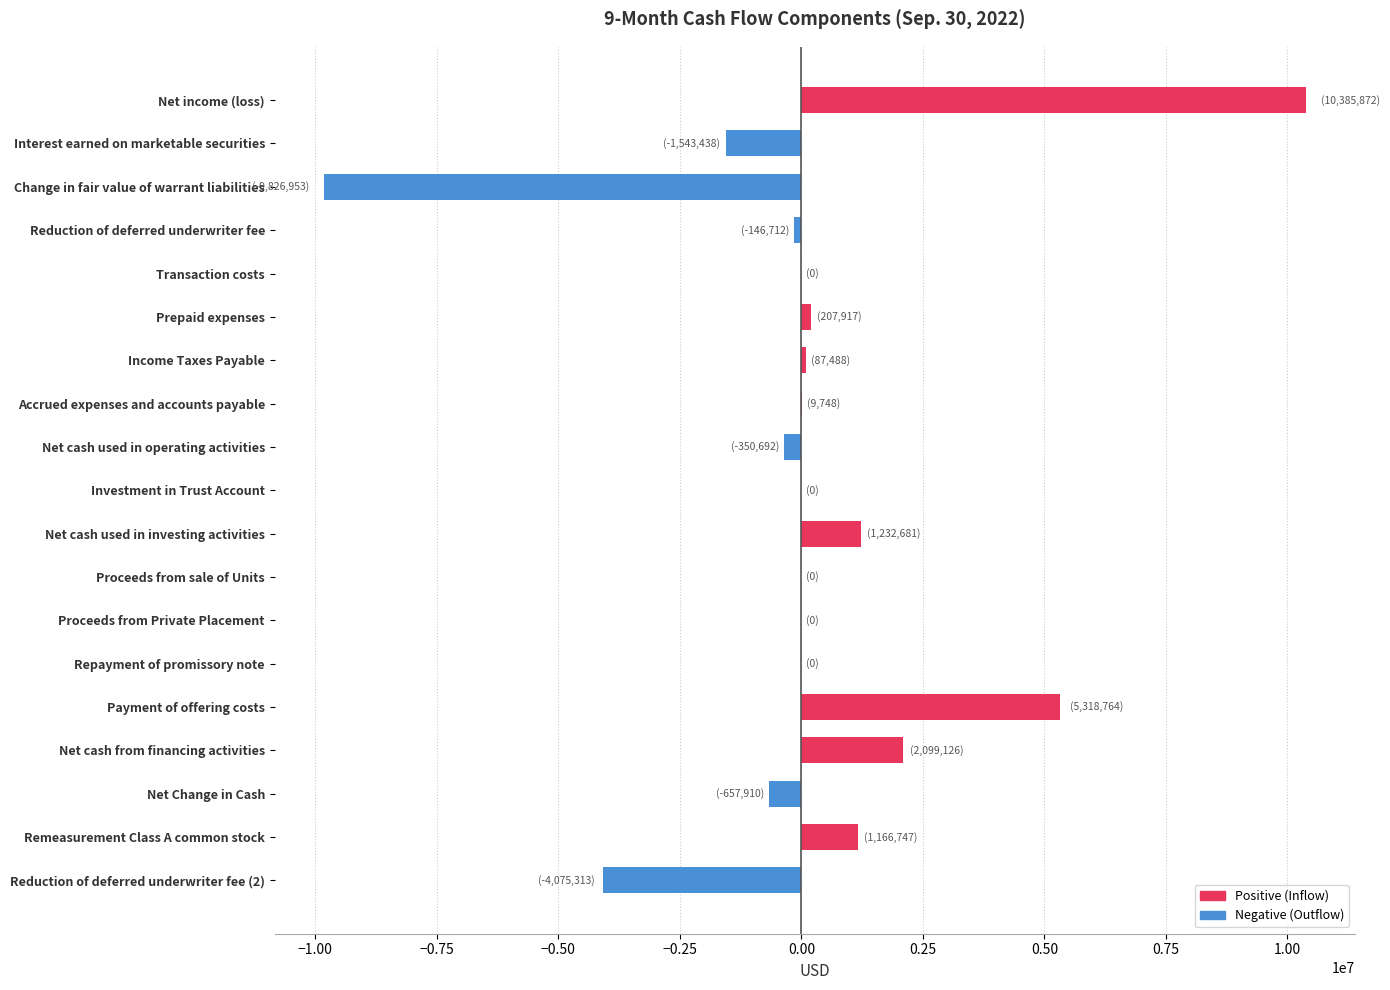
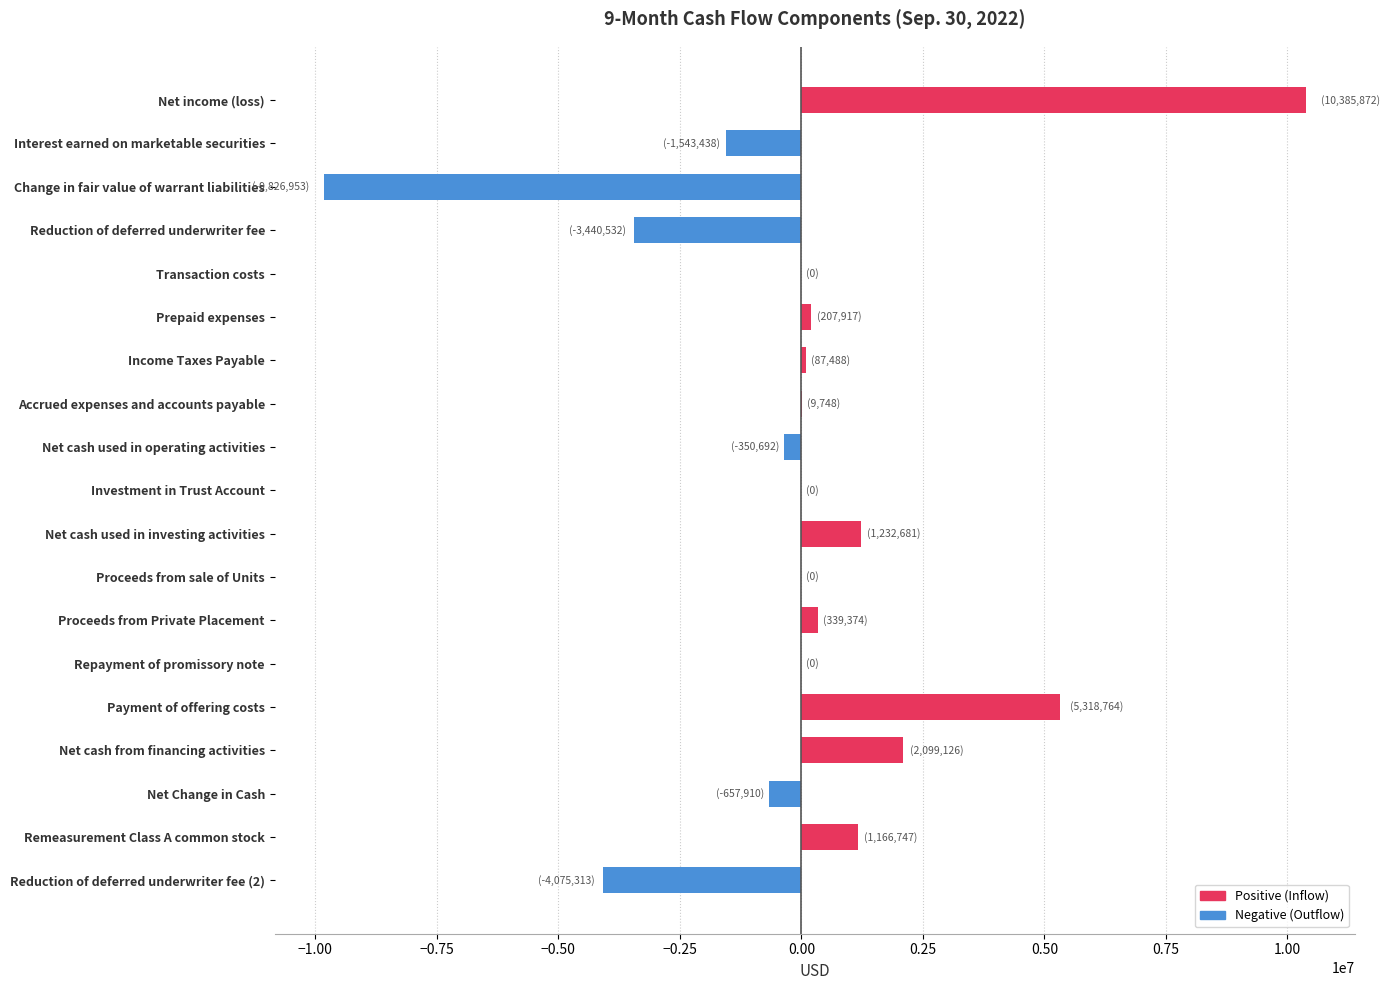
  {
    "Net income (loss)": "(10,385,872)",
    "Interest earned on marketable securities": "(-1,543,438)",
    "Change in fair value of warrant liabilities": "(-9,826,953)",
-   "Reduction of deferred underwriter fee": "(-146,712)",
+   "Reduction of deferred underwriter fee": "(-3,440,532)",
    "Transaction costs": "(0)",
    "Prepaid expenses": "(207,917)",
    "Income Taxes Payable": "(87,488)",
    "Accrued expenses and accounts payable": "(9,748)",
    "Net cash used in operating activities": "(-350,692)",
    "Investment in Trust Account": "(0)",
    "Net cash used in investing activities": "(1,232,681)",
    "Proceeds from sale of Units": "(0)",
-   "Proceeds from Private Placement": "(0)",
+   "Proceeds from Private Placement": "(339,374)",
    "Repayment of promissory note": "(0)",
    "Payment of offering costs": "(5,318,764)",
    "Net cash from financing activities": "(2,099,126)",
    "Net Change in Cash": "(-657,910)",
    "Remeasurement Class A common stock": "(1,166,747)",
    "Reduction of deferred underwriter fee (2)": "(-4,075,313)"
  }
